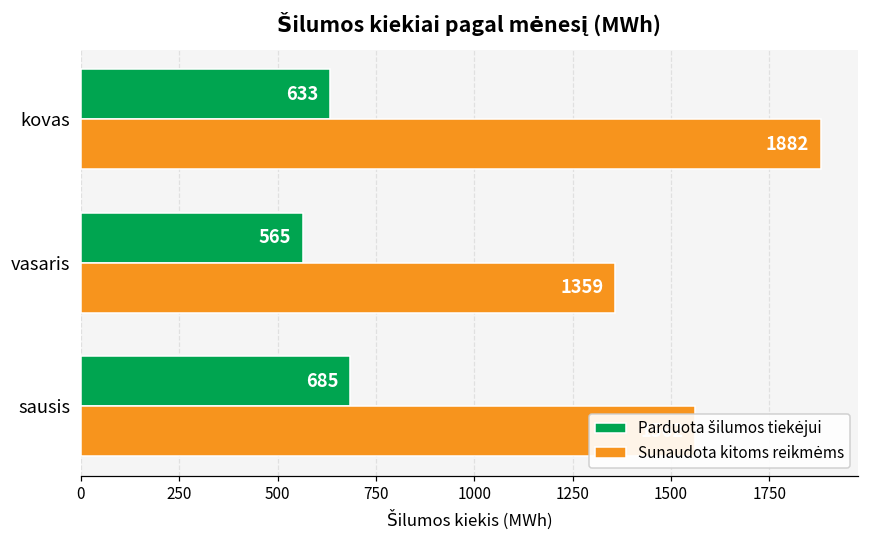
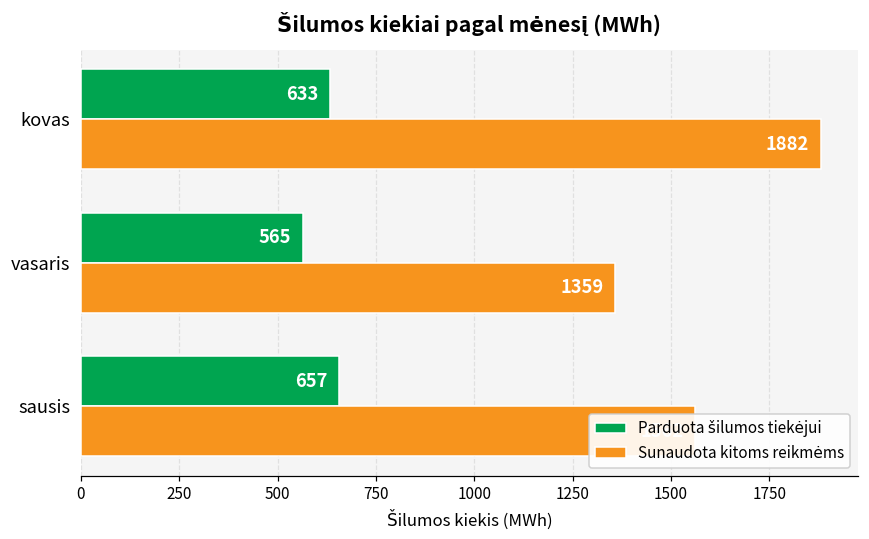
  {
    "Parduota šilumos tiekėjui": {
      "kovas": 633,
      "vasaris": 565,
-     "sausis": 685
+     "sausis": 657
    },
    "Sunaudota kitoms reikmėms": {
      "kovas": 1882,
      "vasaris": 1359
    }
  }
